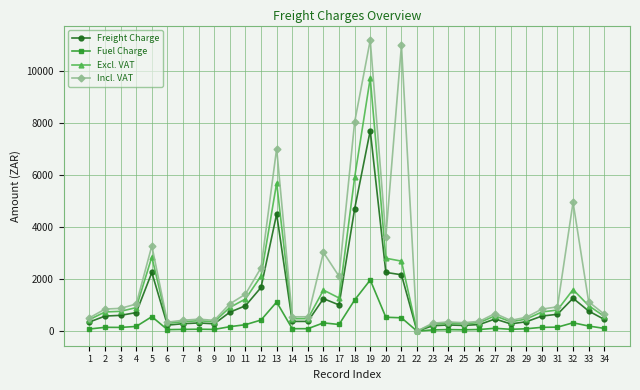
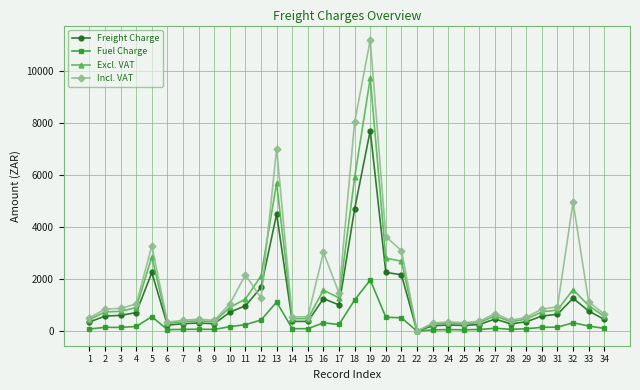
  {
    "Incl. VAT": {
      "2": 800,
      "3": 900,
      "4": 1000,
      "5": 3300,
      "10": 1000,
-     "11": 1400,
-     "12": 2400,
+     "11": 2200,
+     "12": 1300,
      "13": 7000,
      "16": 3000,
-     "17": 2100,
+     "17": 1500,
      "18": 8000,
      "19": 11200,
      "20": 3600,
-     "21": 11000,
+     "21": 3100,
      "30": 800,
      "31": 900,
      "32": 5000,
      "33": 1100
    }
  }
